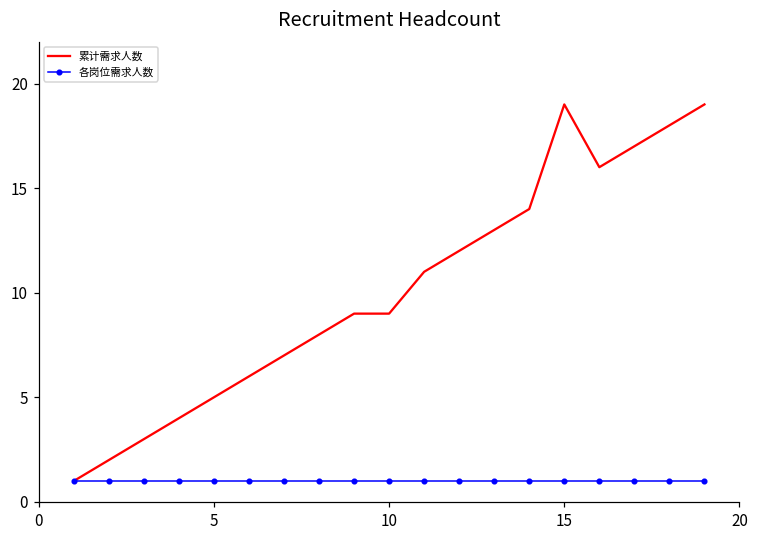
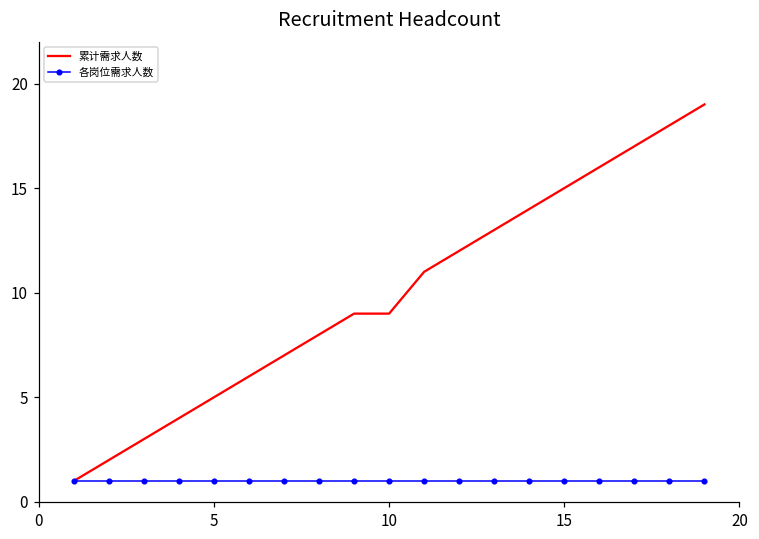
  {
    "累计需求人数": {
      "5": 5,
      "10": 9,
-     "15": 19
+     "15": 15
    },
    "各岗位需求人数": {
      "5": 1,
      "10": 1,
      "15": 1
    }
  }
